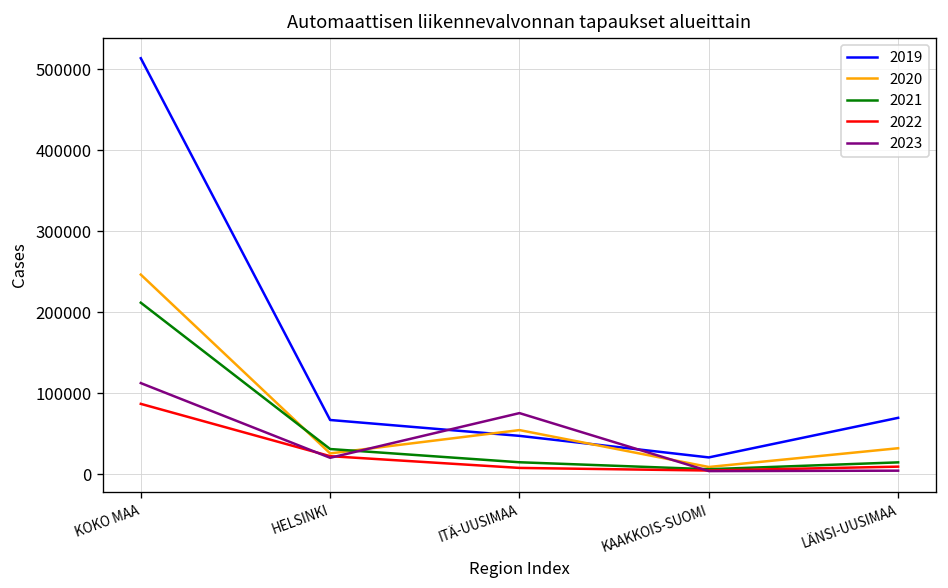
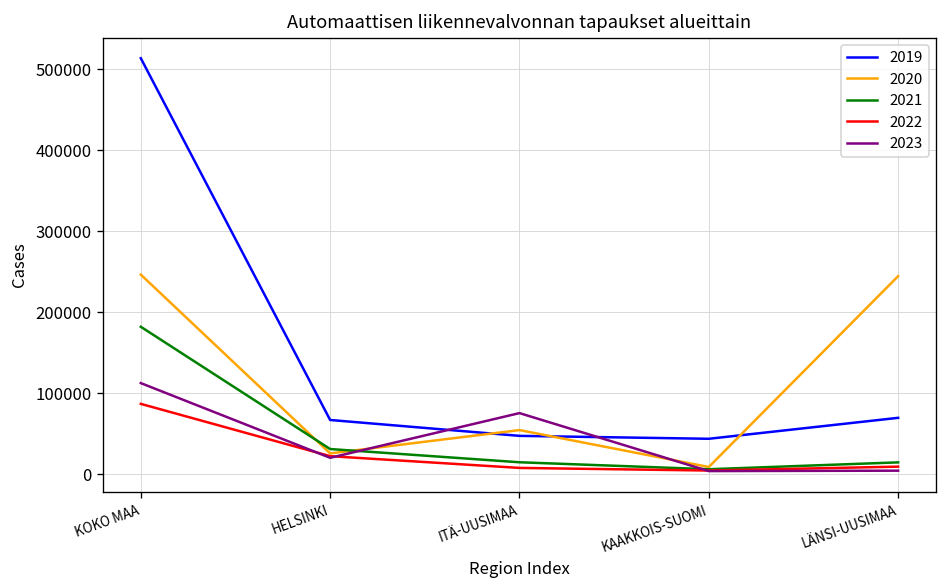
  {
    "2019": {
      "KOKO MAA": 510000,
      "HELSINKI": 70000,
      "ITÄ-UUSIMAA": 50000,
-     "KAAKKOIS-SUOMI": 20000,
+     "KAAKKOIS-SUOMI": 40000,
      "LÄNSI-UUSIMAA": 70000
    },
    "2020": {
      "KOKO MAA": 250000,
      "ITÄ-UUSIMAA": 50000,
-     "LÄNSI-UUSIMAA": 30000
+     "LÄNSI-UUSIMAA": 240000
    },
    "2021": {
-     "KOKO MAA": 210000,
+     "KOKO MAA": 180000,
      "HELSINKI": 30000,
      "ITÄ-UUSIMAA": 10000,
      "LÄNSI-UUSIMAA": 10000
    },
    "2022": {
      "KOKO MAA": 90000,
      "ITÄ-UUSIMAA": 10000,
      "LÄNSI-UUSIMAA": 10000
    },
    "2023": {
      "KOKO MAA": 110000,
      "ITÄ-UUSIMAA": 80000,
      "LÄNSI-UUSIMAA": 0
    }
  }
